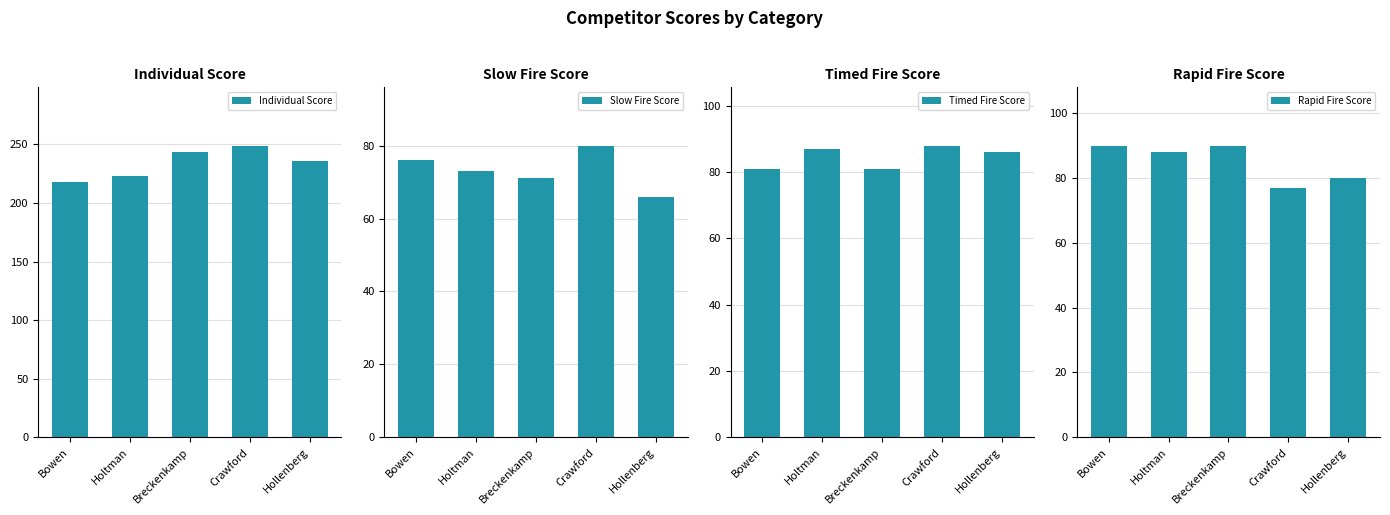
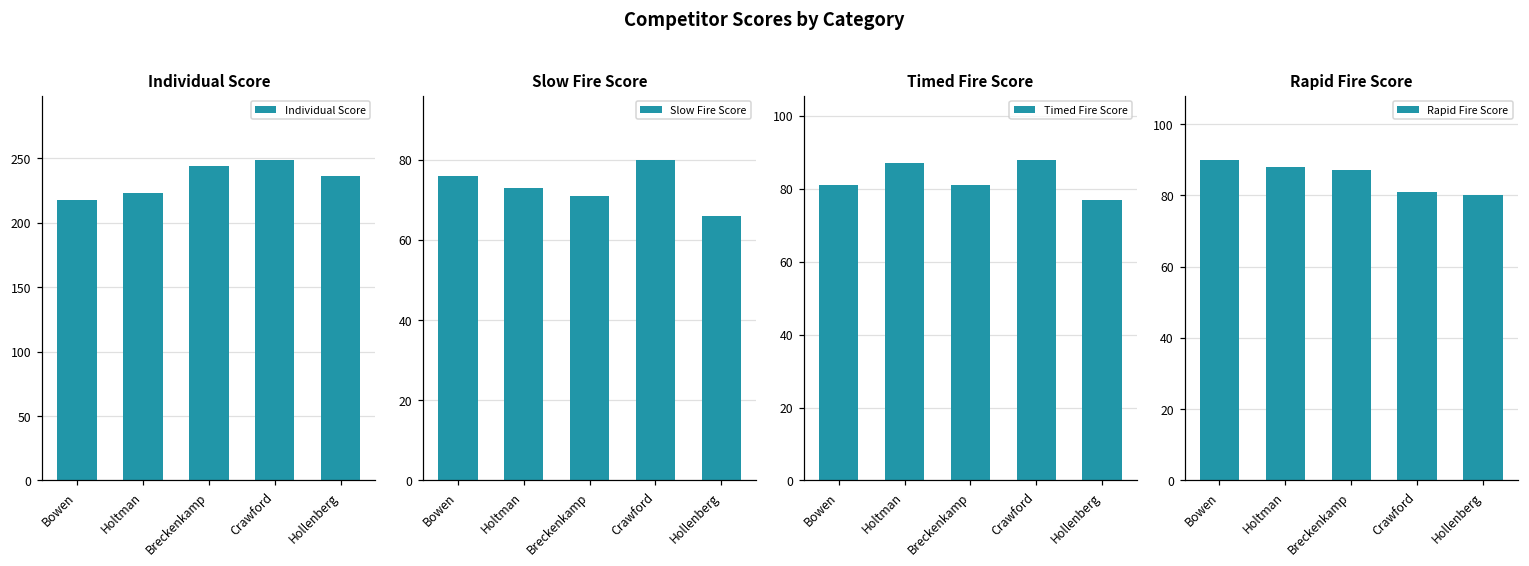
  {
    "Individual Score": {
      "Bowen": 218,
      "Holtman": 223,
      "Breckenkamp": 244,
      "Crawford": 249,
      "Hollenberg": 236
    },
    "Slow Fire Score": {
      "Bowen": 76,
      "Holtman": 73,
      "Breckenkamp": 71,
      "Crawford": 80,
      "Hollenberg": 66
    },
    "Timed Fire Score": {
      "Bowen": 81,
      "Holtman": 87,
      "Breckenkamp": 81,
      "Crawford": 88,
-     "Hollenberg": 86
+     "Hollenberg": 77
    },
    "Rapid Fire Score": {
      "Bowen": 90,
      "Holtman": 88,
-     "Breckenkamp": 90,
-     "Crawford": 77,
+     "Breckenkamp": 87,
+     "Crawford": 81,
      "Hollenberg": 80
    }
  }
